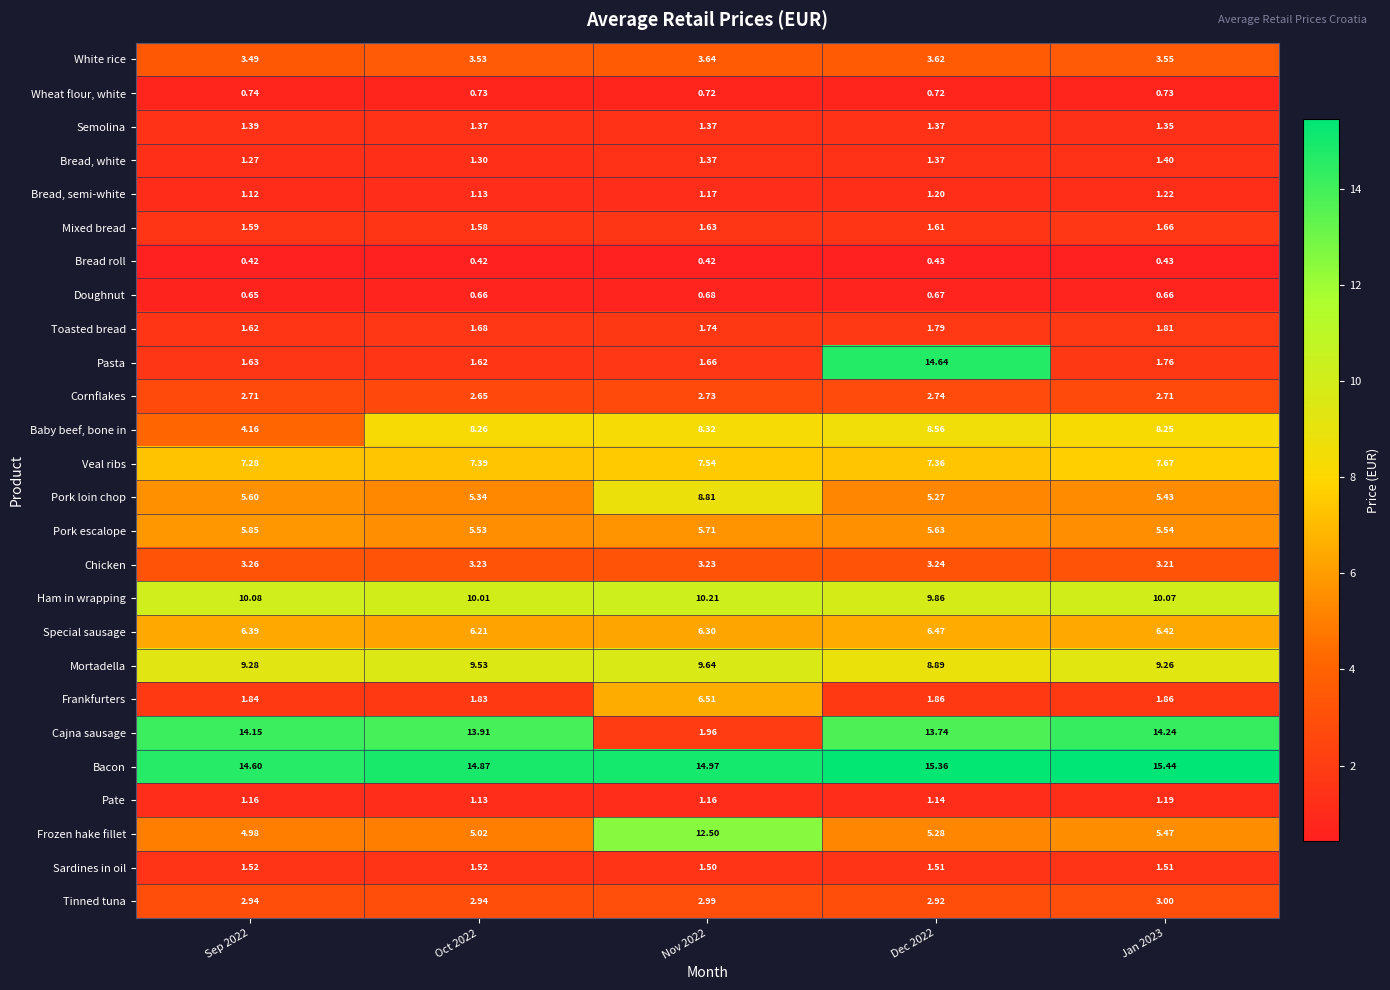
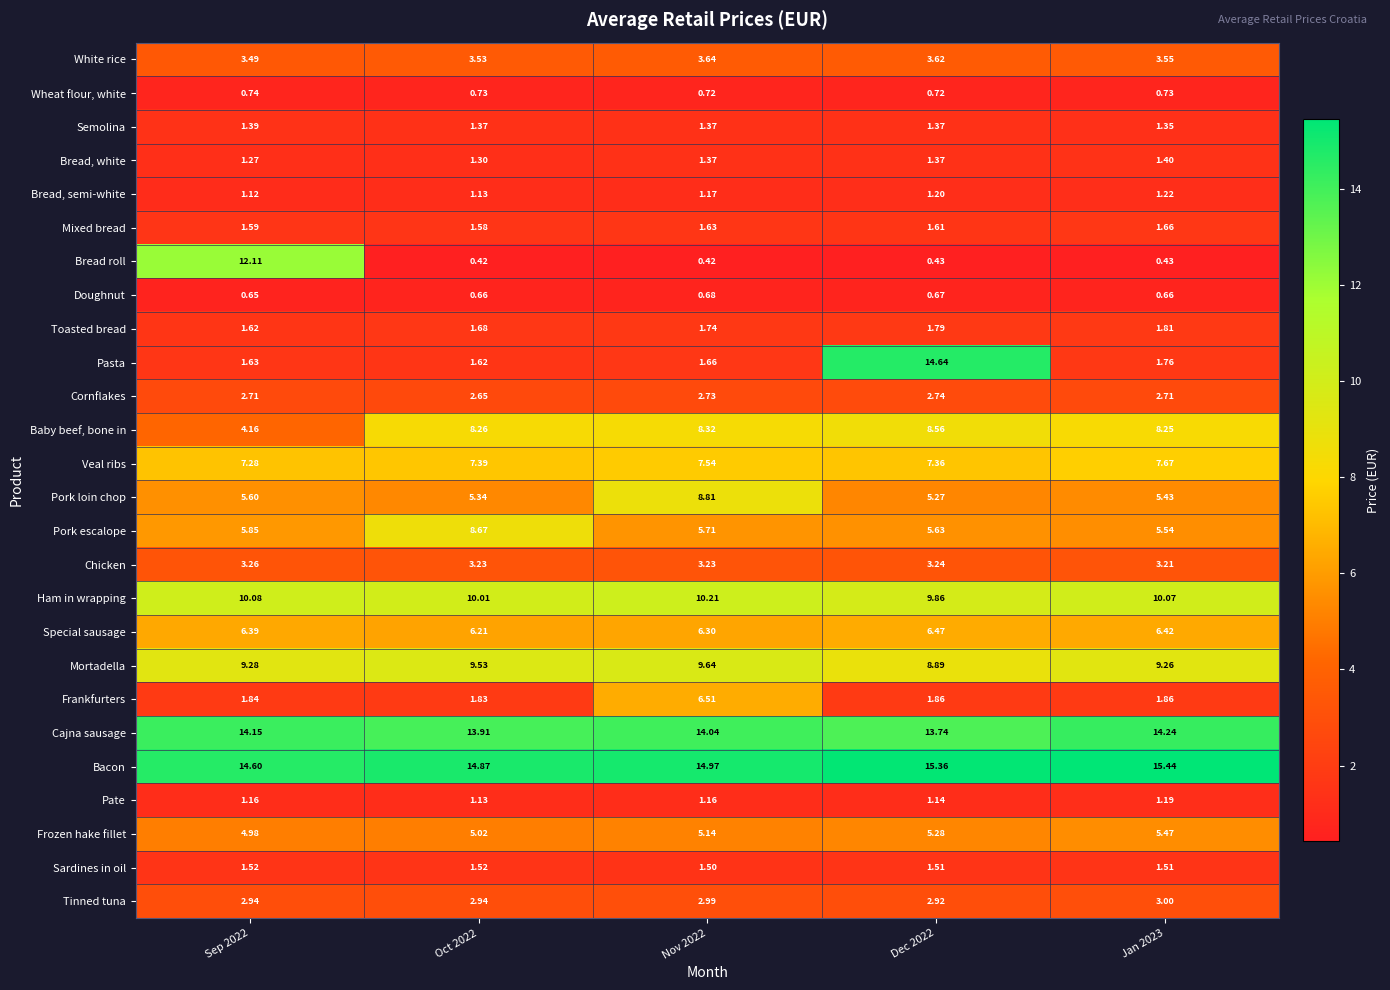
  {
    "White rice": {
      "Sep 2022": 3.49,
      "Oct 2022": 3.53,
      "Nov 2022": 3.64,
      "Dec 2022": 3.62,
      "Jan 2023": 3.55
    },
    "Wheat flour, white": {
      "Sep 2022": 0.74,
      "Oct 2022": 0.73,
      "Nov 2022": 0.72,
      "Dec 2022": 0.72,
      "Jan 2023": 0.73
    },
    "Semolina": {
      "Sep 2022": 1.39,
      "Oct 2022": 1.37,
      "Nov 2022": 1.37,
      "Dec 2022": 1.37,
      "Jan 2023": 1.35
    },
    "Bread, white": {
      "Sep 2022": 1.27,
      "Oct 2022": 1.30,
      "Nov 2022": 1.37,
      "Dec 2022": 1.37,
      "Jan 2023": 1.40
    },
    "Bread, semi-white": {
      "Sep 2022": 1.12,
      "Oct 2022": 1.13,
      "Nov 2022": 1.17,
      "Dec 2022": 1.20,
      "Jan 2023": 1.22
    },
    "Mixed bread": {
      "Sep 2022": 1.59,
      "Oct 2022": 1.58,
      "Nov 2022": 1.63,
      "Dec 2022": 1.61,
      "Jan 2023": 1.66
    },
    "Bread roll": {
-     "Sep 2022": 0.42,
+     "Sep 2022": 12.11,
      "Oct 2022": 0.42,
      "Nov 2022": 0.42,
      "Dec 2022": 0.43,
      "Jan 2023": 0.43
    },
    "Doughnut": {
      "Sep 2022": 0.65,
      "Oct 2022": 0.66,
      "Nov 2022": 0.68,
      "Dec 2022": 0.67,
      "Jan 2023": 0.66
    },
    "Toasted bread": {
      "Sep 2022": 1.62,
      "Oct 2022": 1.68,
      "Nov 2022": 1.74,
      "Dec 2022": 1.79,
      "Jan 2023": 1.81
    },
    "Pasta": {
      "Sep 2022": 1.63,
      "Oct 2022": 1.62,
      "Nov 2022": 1.66,
      "Dec 2022": 14.64,
      "Jan 2023": 1.76
    },
    "Cornflakes": {
      "Sep 2022": 2.71,
      "Oct 2022": 2.65,
      "Nov 2022": 2.73,
      "Dec 2022": 2.74,
      "Jan 2023": 2.71
    },
    "Baby beef, bone in": {
      "Sep 2022": 4.16,
      "Oct 2022": 8.26,
      "Nov 2022": 8.32,
      "Dec 2022": 8.56,
      "Jan 2023": 8.25
    },
    "Veal ribs": {
      "Sep 2022": 7.28,
      "Oct 2022": 7.39,
      "Nov 2022": 7.54,
      "Dec 2022": 7.36,
      "Jan 2023": 7.67
    },
    "Pork loin chop": {
      "Sep 2022": 5.60,
      "Oct 2022": 5.34,
      "Nov 2022": 8.81,
      "Dec 2022": 5.27,
      "Jan 2023": 5.43
    },
    "Pork escalope": {
      "Sep 2022": 5.85,
-     "Oct 2022": 5.53,
+     "Oct 2022": 8.67,
      "Nov 2022": 5.71,
      "Dec 2022": 5.63,
      "Jan 2023": 5.54
    },
    "Chicken": {
      "Sep 2022": 3.26,
      "Oct 2022": 3.23,
      "Nov 2022": 3.23,
      "Dec 2022": 3.24,
      "Jan 2023": 3.21
    },
    "Ham in wrapping": {
      "Sep 2022": 10.08,
      "Oct 2022": 10.01,
      "Nov 2022": 10.21,
      "Dec 2022": 9.86,
      "Jan 2023": 10.07
    },
    "Special sausage": {
      "Sep 2022": 6.39,
      "Oct 2022": 6.21,
      "Nov 2022": 6.30,
      "Dec 2022": 6.47,
      "Jan 2023": 6.42
    },
    "Mortadella": {
      "Sep 2022": 9.28,
      "Oct 2022": 9.53,
      "Nov 2022": 9.64,
      "Dec 2022": 8.89,
      "Jan 2023": 9.26
    },
    "Frankfurters": {
      "Sep 2022": 1.84,
      "Oct 2022": 1.83,
      "Nov 2022": 6.51,
      "Dec 2022": 1.86,
      "Jan 2023": 1.86
    },
    "Cajna sausage": {
      "Sep 2022": 14.15,
      "Oct 2022": 13.91,
-     "Nov 2022": 1.96,
+     "Nov 2022": 14.04,
      "Dec 2022": 13.74,
      "Jan 2023": 14.24
    },
    "Bacon": {
      "Sep 2022": 14.60,
      "Oct 2022": 14.87,
      "Nov 2022": 14.97,
      "Dec 2022": 15.36,
      "Jan 2023": 15.44
    },
    "Pate": {
      "Sep 2022": 1.16,
      "Oct 2022": 1.13,
      "Nov 2022": 1.16,
      "Dec 2022": 1.14,
      "Jan 2023": 1.19
    },
    "Frozen hake fillet": {
      "Sep 2022": 4.98,
      "Oct 2022": 5.02,
-     "Nov 2022": 12.50,
+     "Nov 2022": 5.14,
      "Dec 2022": 5.28,
      "Jan 2023": 5.47
    },
    "Sardines in oil": {
      "Sep 2022": 1.52,
      "Oct 2022": 1.52,
      "Nov 2022": 1.50,
      "Dec 2022": 1.51,
      "Jan 2023": 1.51
    },
    "Tinned tuna": {
      "Sep 2022": 2.94,
      "Oct 2022": 2.94,
      "Nov 2022": 2.99,
      "Dec 2022": 2.92,
      "Jan 2023": 3.00
    }
  }
